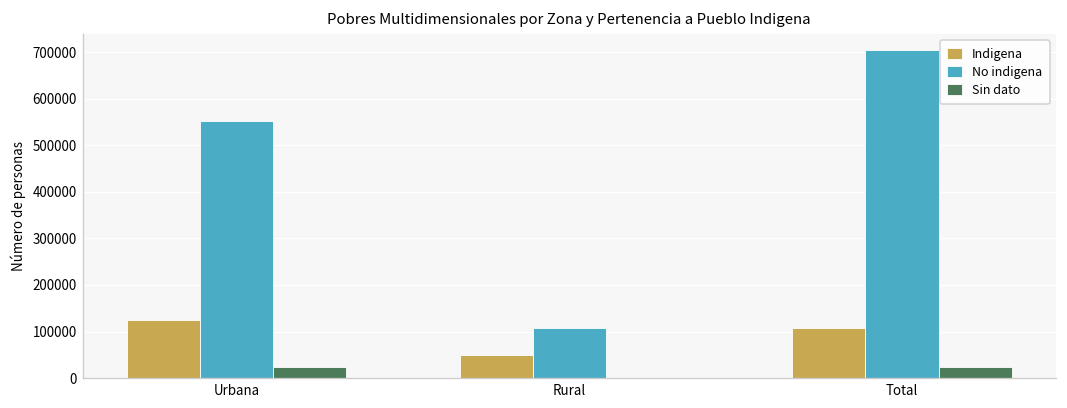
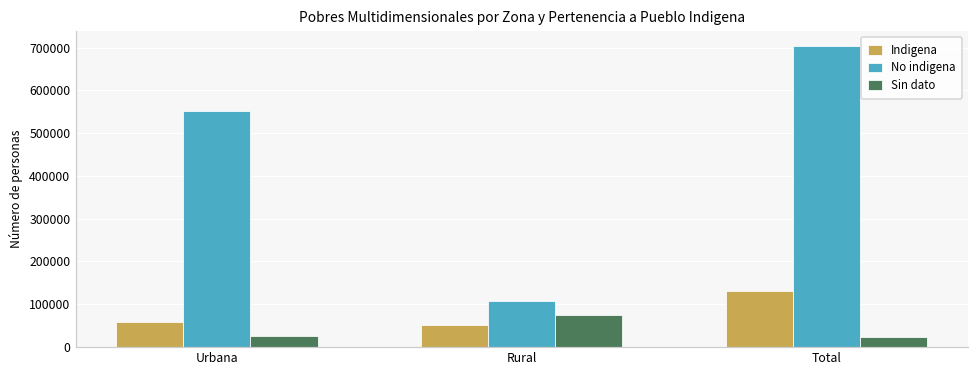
  {
    "Indigena": {
-     "Urbana": 120000,
+     "Urbana": 60000,
      "Rural": 50000,
-     "Total": 110000
+     "Total": 130000
    },
    "No indigena": {
      "Urbana": 550000,
      "Rural": 110000,
      "Total": 700000
    },
    "Sin dato": {
      "Urbana": 20000,
-     "Rural": 0,
+     "Rural": 70000,
      "Total": 20000
    }
  }
